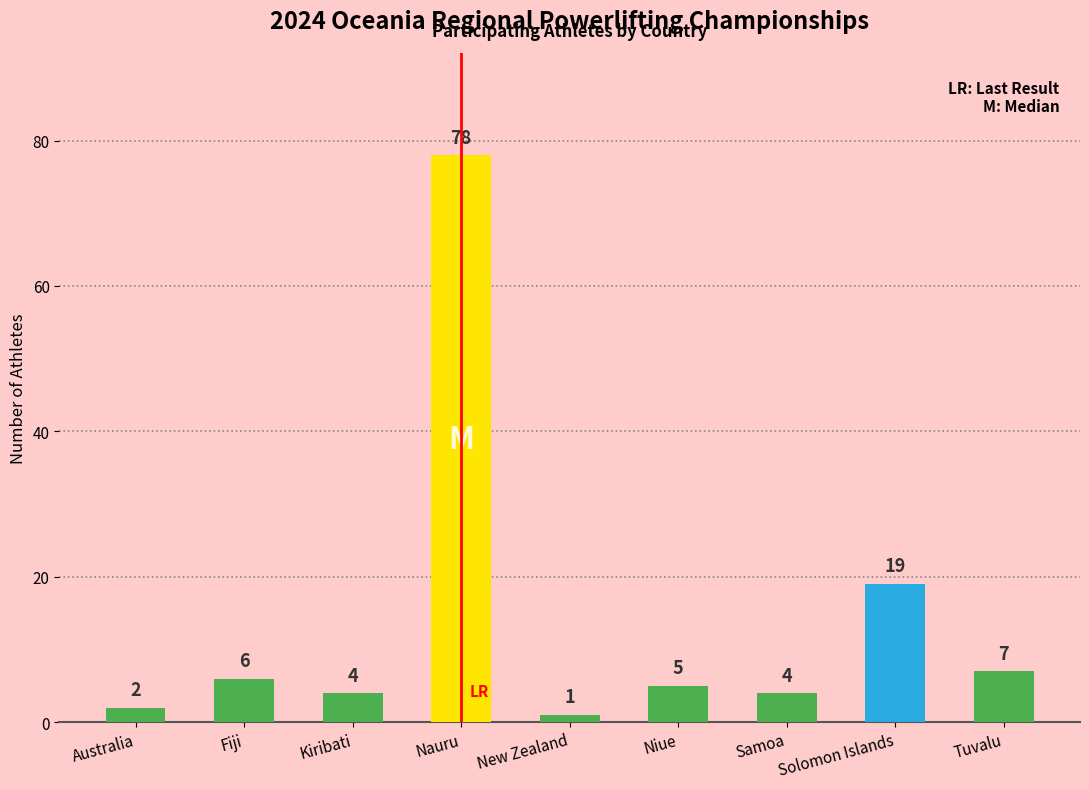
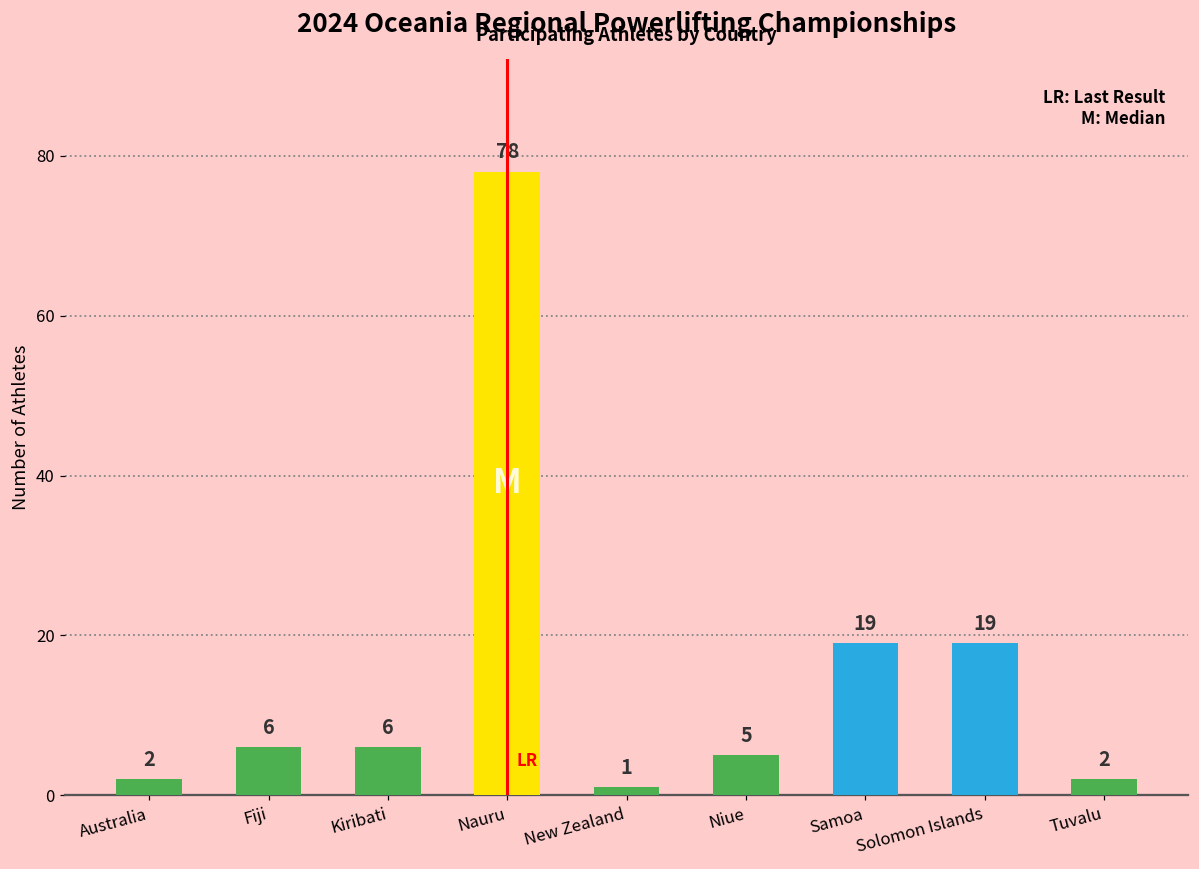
  {
    "Australia": 2,
    "Fiji": 6,
-   "Kiribati": 4,
+   "Kiribati": 6,
    "Nauru": 78,
    "New Zealand": 1,
    "Niue": 5,
-   "Samoa": 4,
+   "Samoa": 19,
    "Solomon Islands": 19,
-   "Tuvalu": 7
+   "Tuvalu": 2
  }
